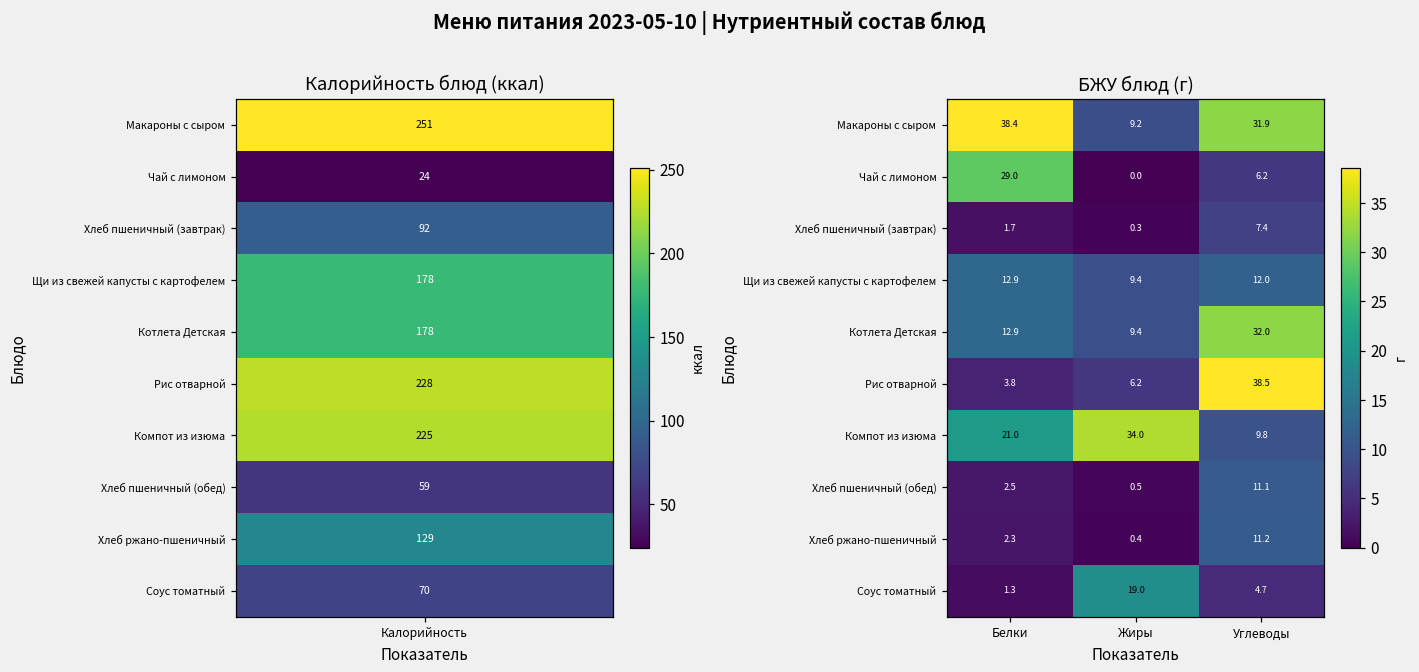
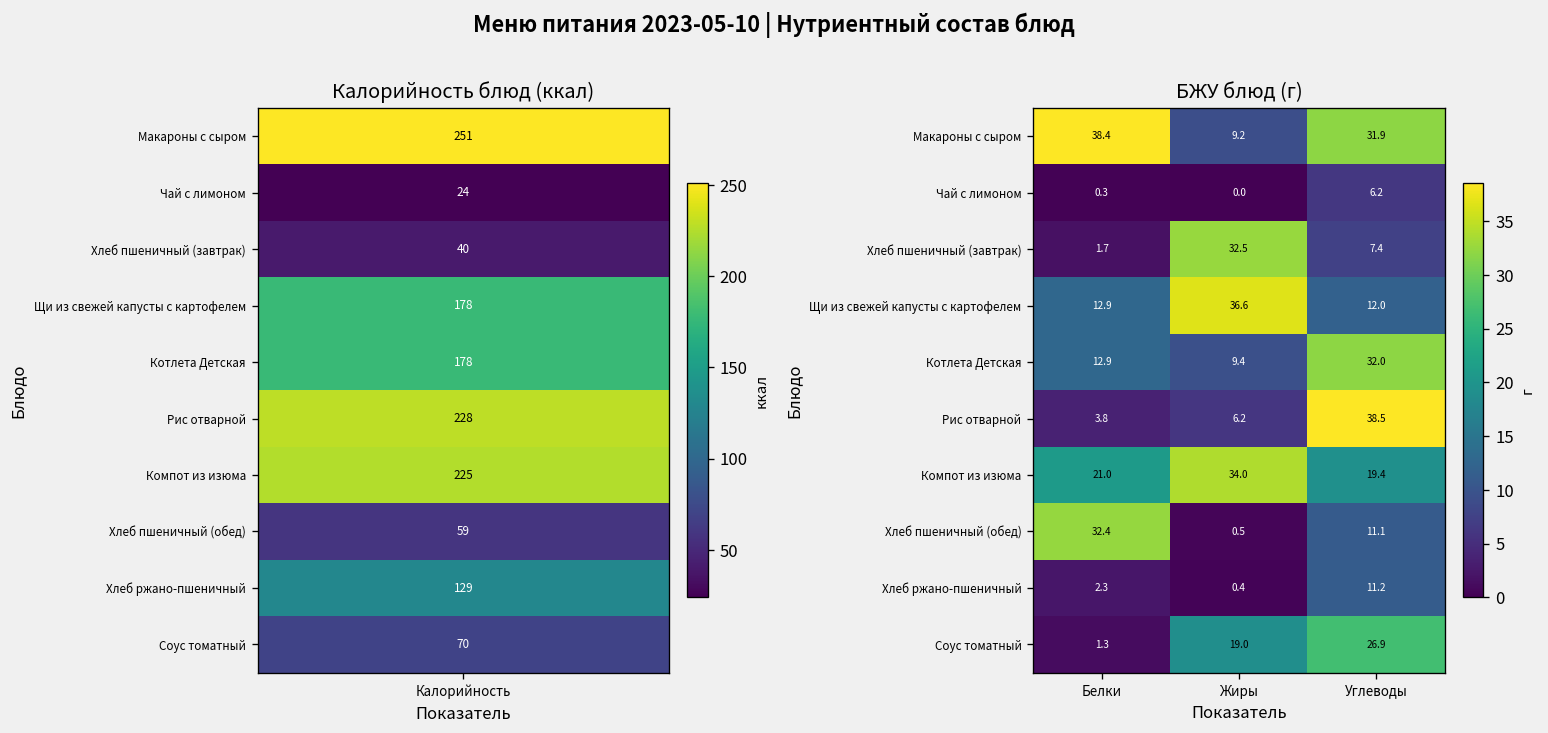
  {
    "Калорийность блюд (ккал)": {
      "Макароны с сыром": {
        "Калорийность": 251
      },
      "Чай с лимоном": {
        "Калорийность": 24
      },
      "Хлеб пшеничный (завтрак)": {
-       "Калорийность": 92
+       "Калорийность": 40
      },
      "Щи из свежей капусты с картофелем": {
        "Калорийность": 178
      },
      "Котлета Детская": {
        "Калорийность": 178
      },
      "Рис отварной": {
        "Калорийность": 228
      },
      "Компот из изюма": {
        "Калорийность": 225
      },
      "Хлеб пшеничный (обед)": {
        "Калорийность": 59
      },
      "Хлеб ржано-пшеничный": {
        "Калорийность": 129
      },
      "Соус томатный": {
        "Калорийность": 70
      }
    },
    "БЖУ блюд (г)": {
      "Макароны с сыром": {
        "Белки": 38.4,
        "Жиры": 9.2,
        "Углеводы": 31.9
      },
      "Чай с лимоном": {
-       "Белки": 29.0,
+       "Белки": 0.3,
        "Жиры": 0.0,
        "Углеводы": 6.2
      },
      "Хлеб пшеничный (завтрак)": {
        "Белки": 1.7,
-       "Жиры": 0.3,
+       "Жиры": 32.5,
        "Углеводы": 7.4
      },
      "Щи из свежей капусты с картофелем": {
        "Белки": 12.9,
-       "Жиры": 9.4,
+       "Жиры": 36.6,
        "Углеводы": 12.0
      },
      "Котлета Детская": {
        "Белки": 12.9,
        "Жиры": 9.4,
        "Углеводы": 32.0
      },
      "Рис отварной": {
        "Белки": 3.8,
        "Жиры": 6.2,
        "Углеводы": 38.5
      },
      "Компот из изюма": {
        "Белки": 21.0,
        "Жиры": 34.0,
-       "Углеводы": 9.8
+       "Углеводы": 19.4
      },
      "Хлеб пшеничный (обед)": {
-       "Белки": 2.5,
+       "Белки": 32.4,
        "Жиры": 0.5,
        "Углеводы": 11.1
      },
      "Хлеб ржано-пшеничный": {
        "Белки": 2.3,
        "Жиры": 0.4,
        "Углеводы": 11.2
      },
      "Соус томатный": {
        "Белки": 1.3,
        "Жиры": 19.0,
-       "Углеводы": 4.7
+       "Углеводы": 26.9
      }
    }
  }
